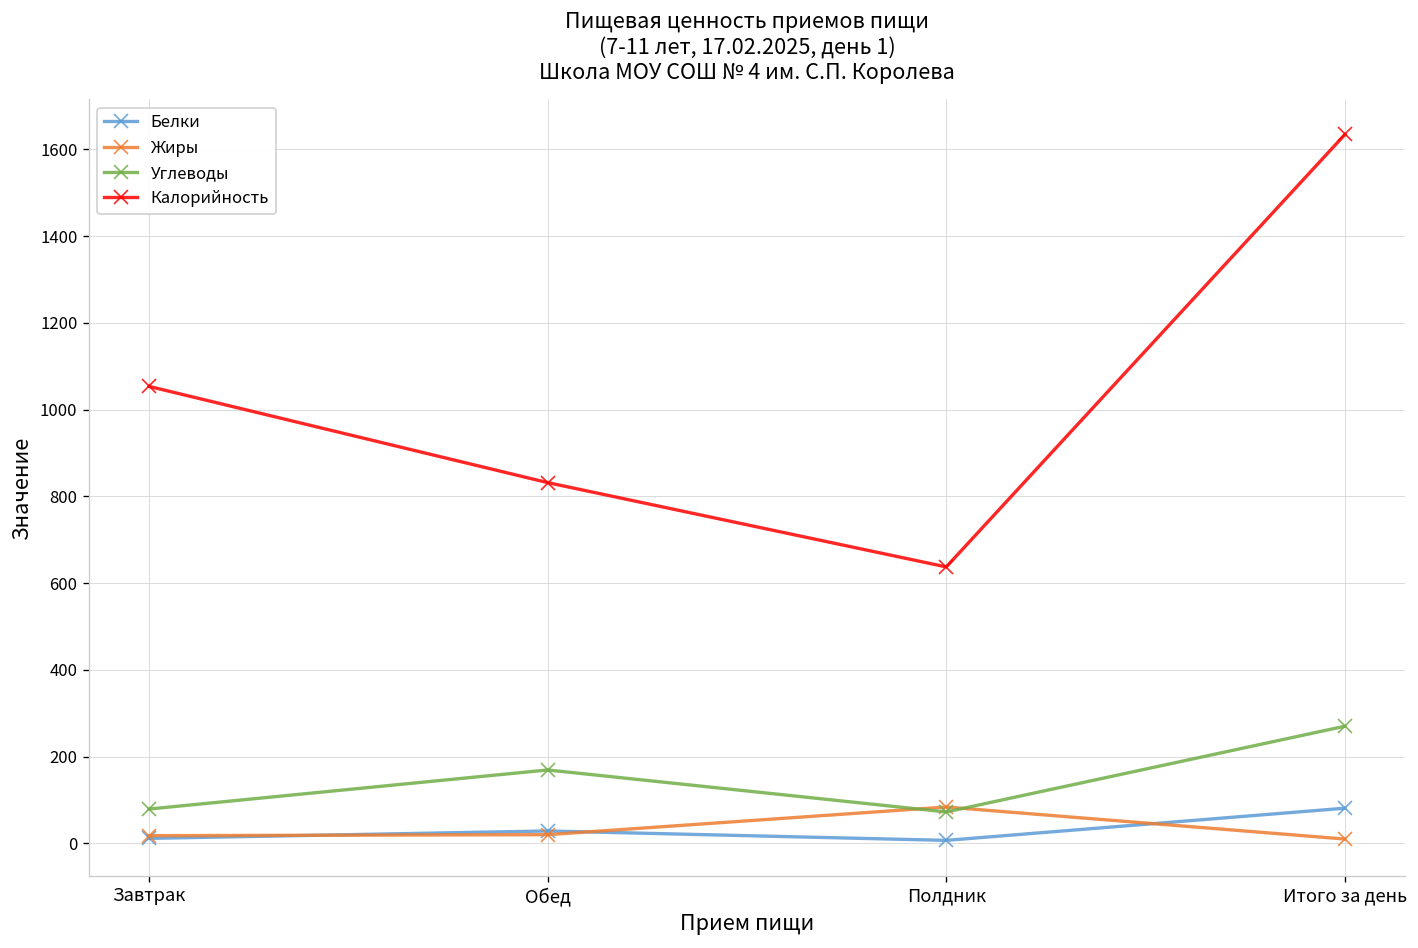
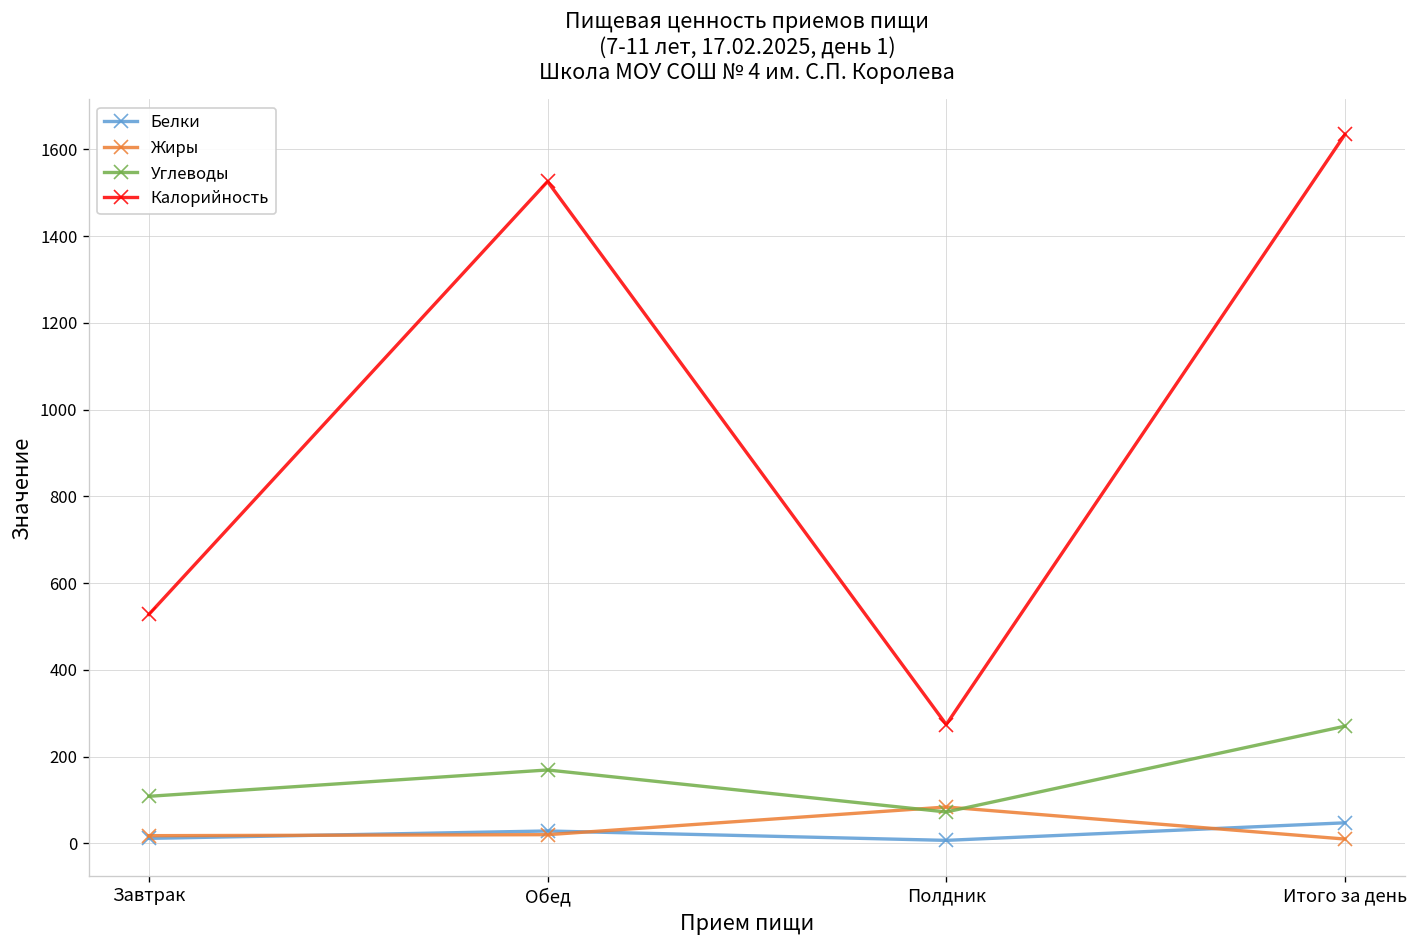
  {
    "Белки": {
      "Обед": 30,
      "Полдник": 10,
-     "Итого за день": 80
+     "Итого за день": 50
    },
    "Жиры": {
      "Обед": 20,
      "Полдник": 80,
      "Итого за день": 10
    },
    "Углеводы": {
-     "Завтрак": 80,
+     "Завтрак": 110,
      "Обед": 170,
      "Полдник": 70,
      "Итого за день": 270
    },
    "Калорийность": {
-     "Завтрак": 1050,
-     "Обед": 830,
-     "Полдник": 640,
+     "Завтрак": 530,
+     "Обед": 1530,
+     "Полдник": 270,
      "Итого за день": 1630
    }
  }
